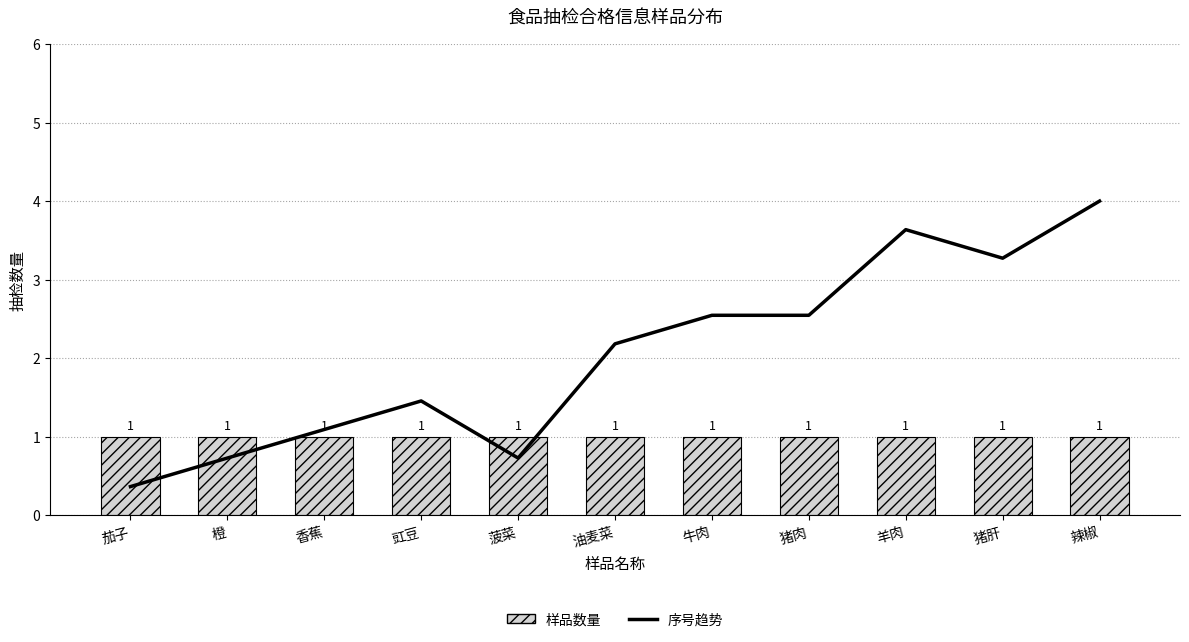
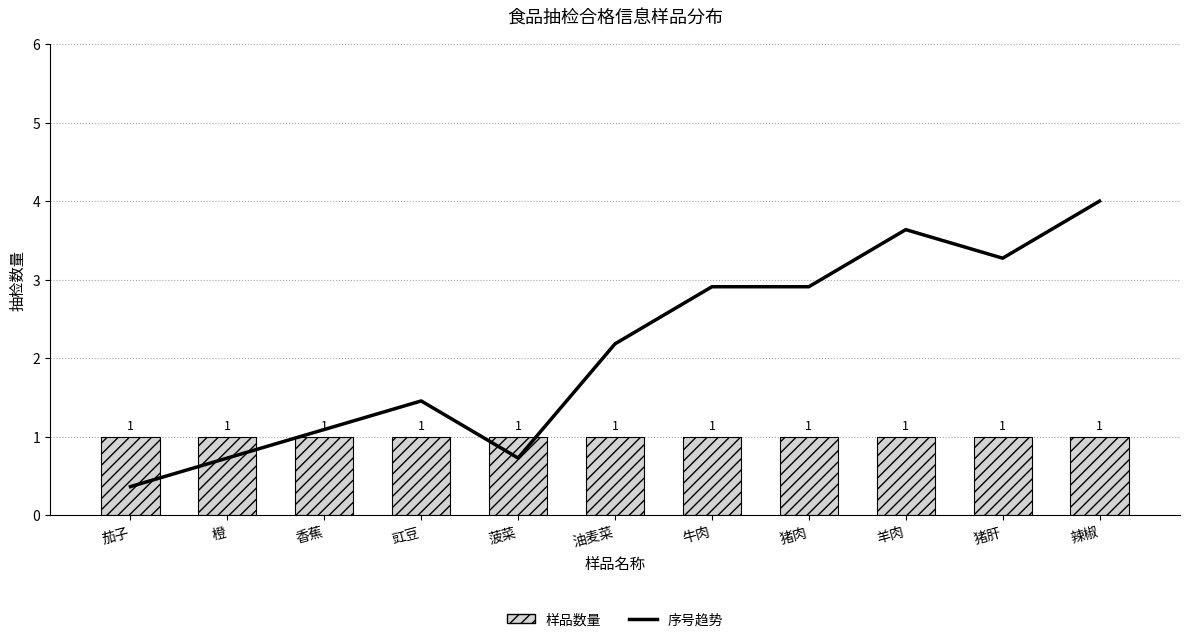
  {
    "样品数量": {
      "茄子": 1,
      "橙": 1,
      "豇豆": 1,
      "菠菜": 1,
      "油麦菜": 1,
      "牛肉": 1,
      "猪肉": 1,
      "羊肉": 1,
      "猪肝": 1,
      "辣椒": 1
    },
    "序号趋势": {
      "茄子": 0.4,
      "油麦菜": 2.2,
-     "牛肉": 2.5,
-     "猪肉": 2.5,
+     "牛肉": 2.9,
+     "猪肉": 2.9,
      "羊肉": 3.6,
      "猪肝": 3.3,
      "辣椒": 4.0
    }
  }
